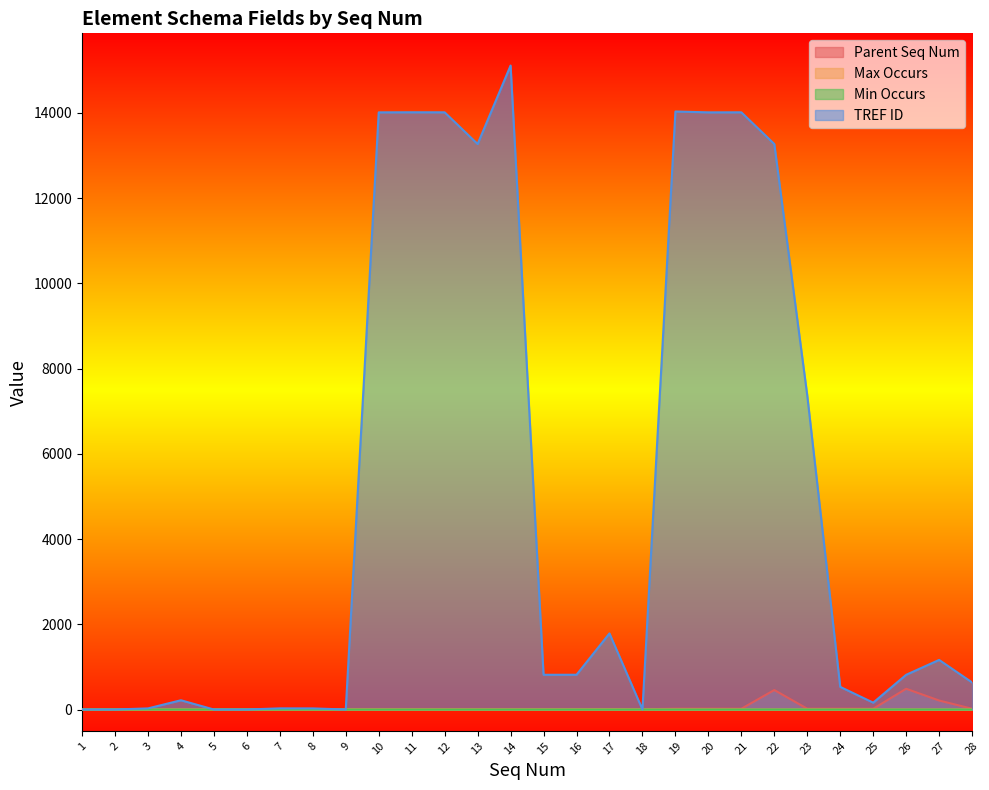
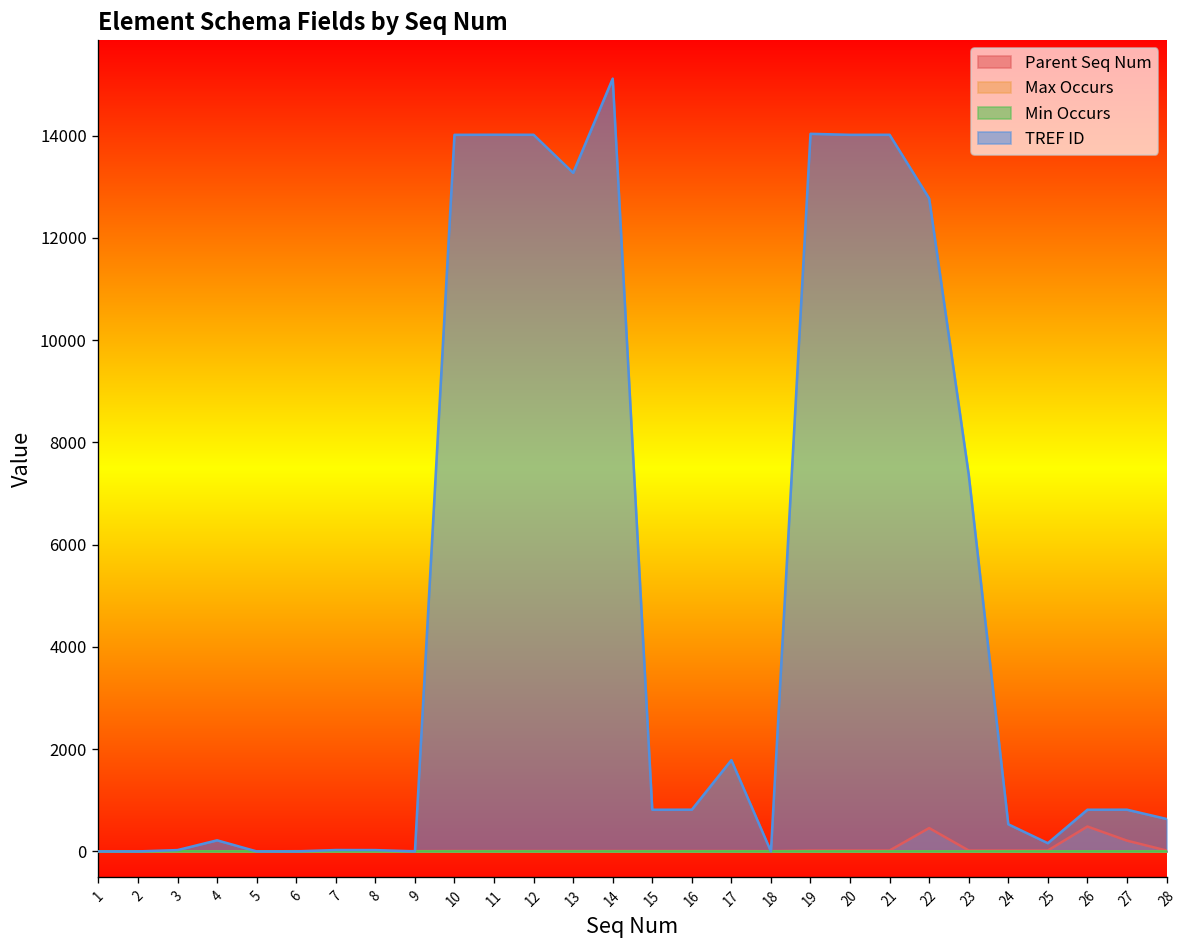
  {
    "Parent Seq Num": {
      "22": 500,
      "26": 500,
      "27": 200
    },
    "TREF ID": {
      "4": 200,
      "10": 14000,
      "11": 14000,
      "12": 14000,
      "13": 13300,
      "14": 15100,
      "15": 800,
      "16": 800,
      "17": 1800,
      "19": 14000,
      "20": 14000,
      "21": 14000,
-     "22": 13300,
+     "22": 12800,
      "23": 7400,
      "24": 500,
      "25": 200,
      "26": 800,
-     "27": 1200,
+     "27": 800,
      "28": 600
    }
  }
